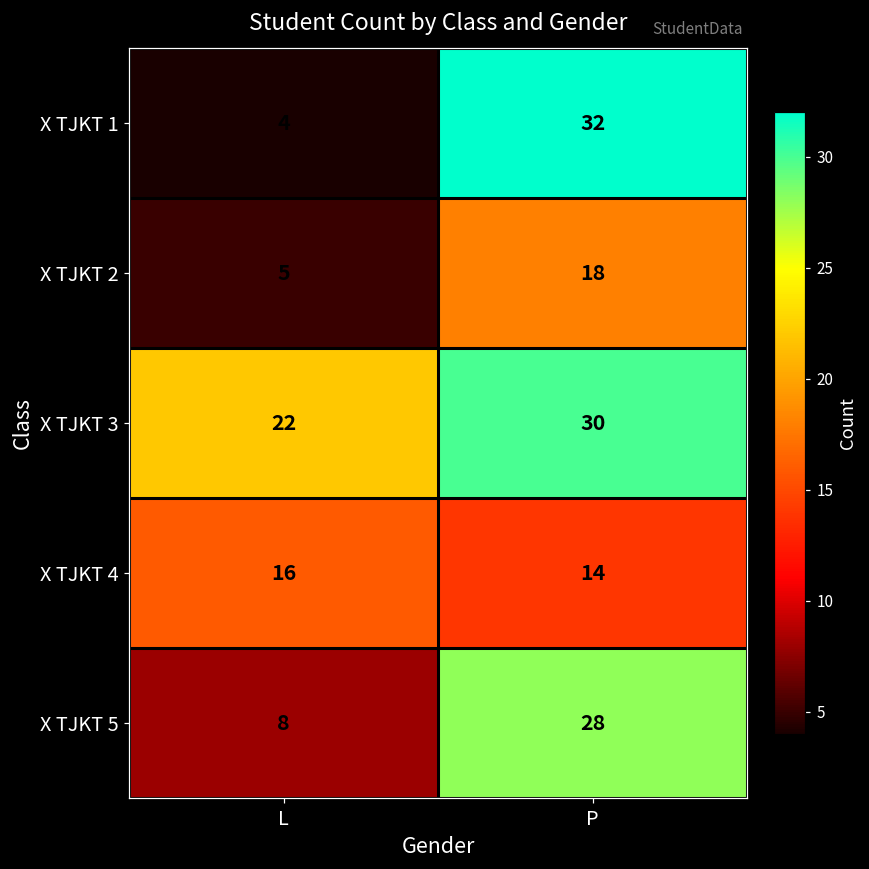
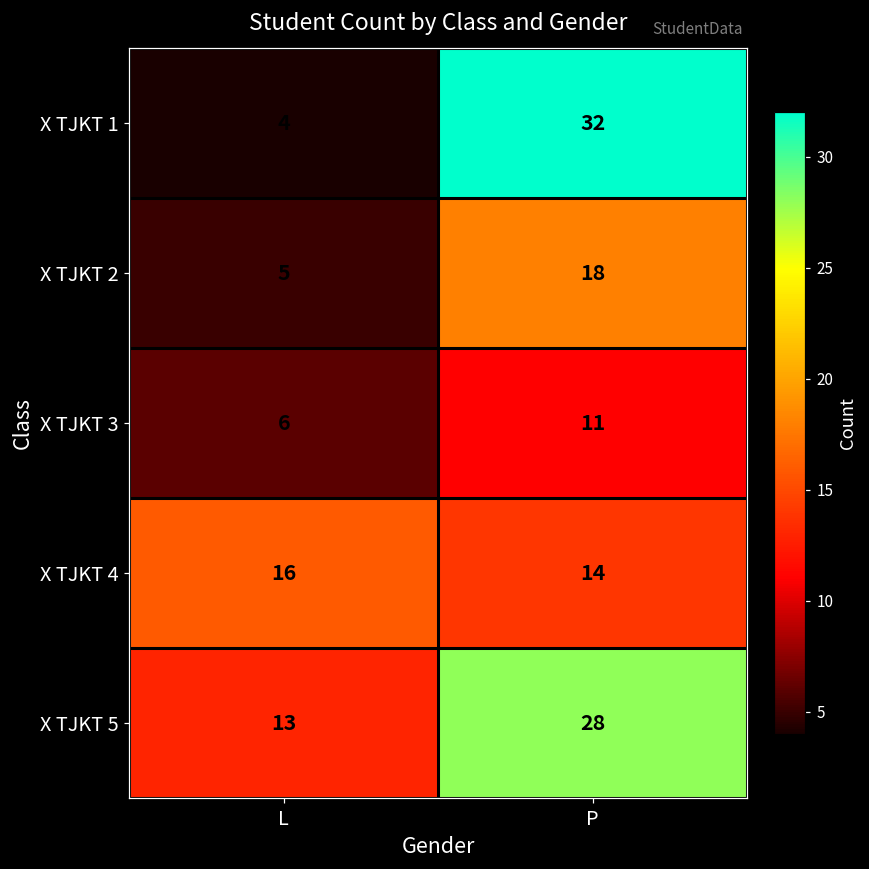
  {
    "X TJKT 1": {
      "P": 32
    },
    "X TJKT 2": {
      "L": 5,
      "P": 18
    },
    "X TJKT 3": {
-     "L": 22,
-     "P": 30
+     "L": 6,
+     "P": 11
    },
    "X TJKT 4": {
      "L": 16,
      "P": 14
    },
    "X TJKT 5": {
-     "L": 8,
+     "L": 13,
      "P": 28
    }
  }
